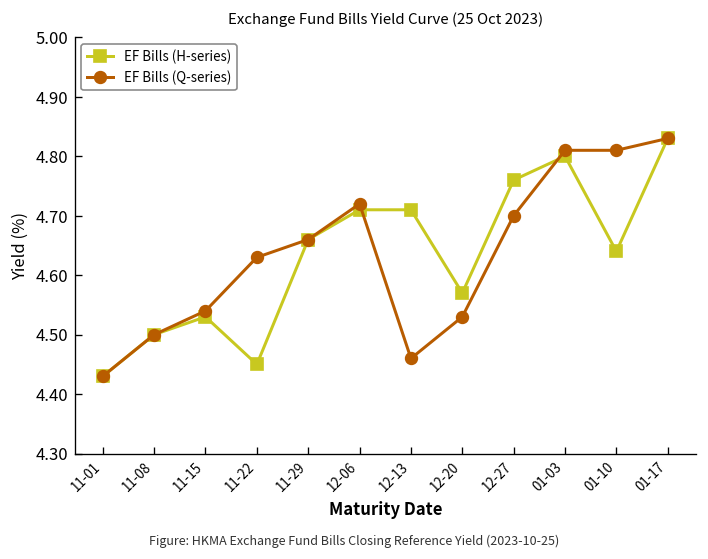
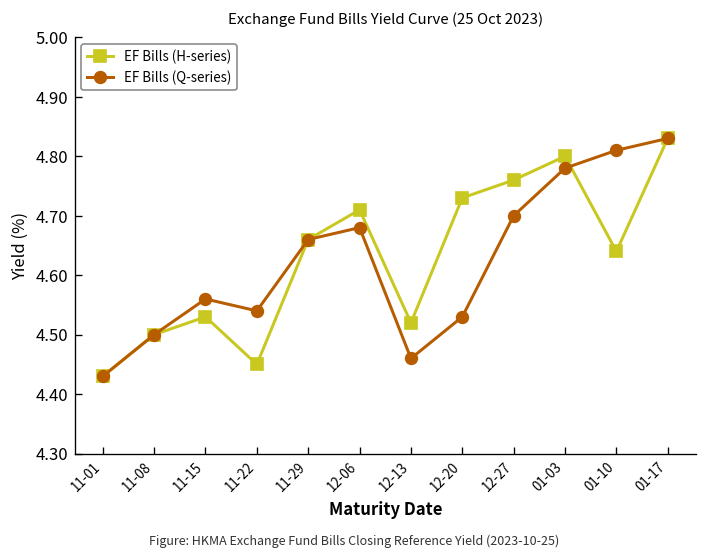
  {
    "EF Bills (H-series)": {
      "11-15": 4.53,
      "11-22": 4.45,
      "12-06": 4.71,
-     "12-13": 4.71,
-     "12-20": 4.57,
+     "12-13": 4.52,
+     "12-20": 4.73,
      "12-27": 4.76,
      "01-03": 4.80,
      "01-10": 4.64
    },
    "EF Bills (Q-series)": {
-     "11-15": 4.54,
-     "11-22": 4.63,
-     "12-06": 4.72,
+     "11-15": 4.56,
+     "11-22": 4.54,
+     "12-06": 4.68,
      "12-13": 4.46,
      "12-20": 4.53,
      "12-27": 4.70,
-     "01-03": 4.81,
+     "01-03": 4.78,
      "01-10": 4.81
    }
  }
